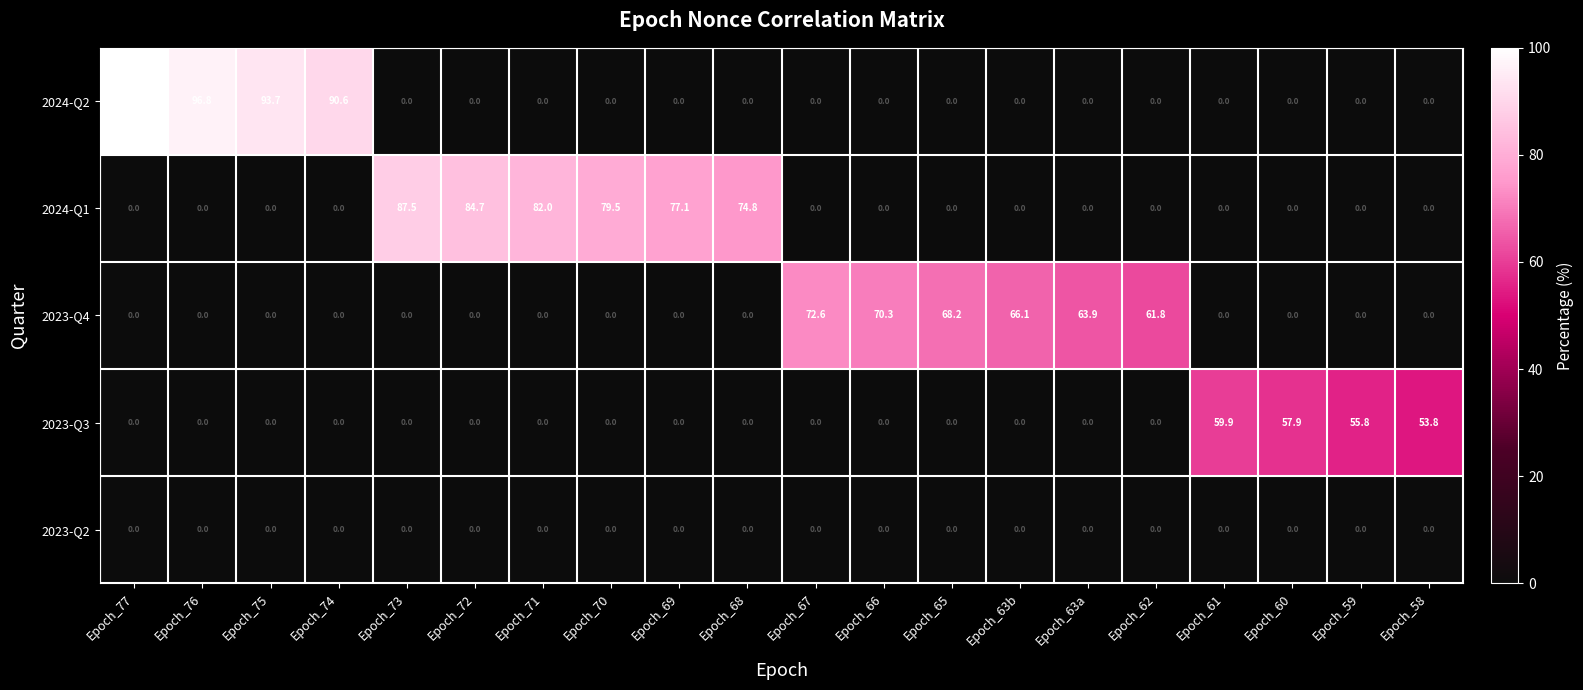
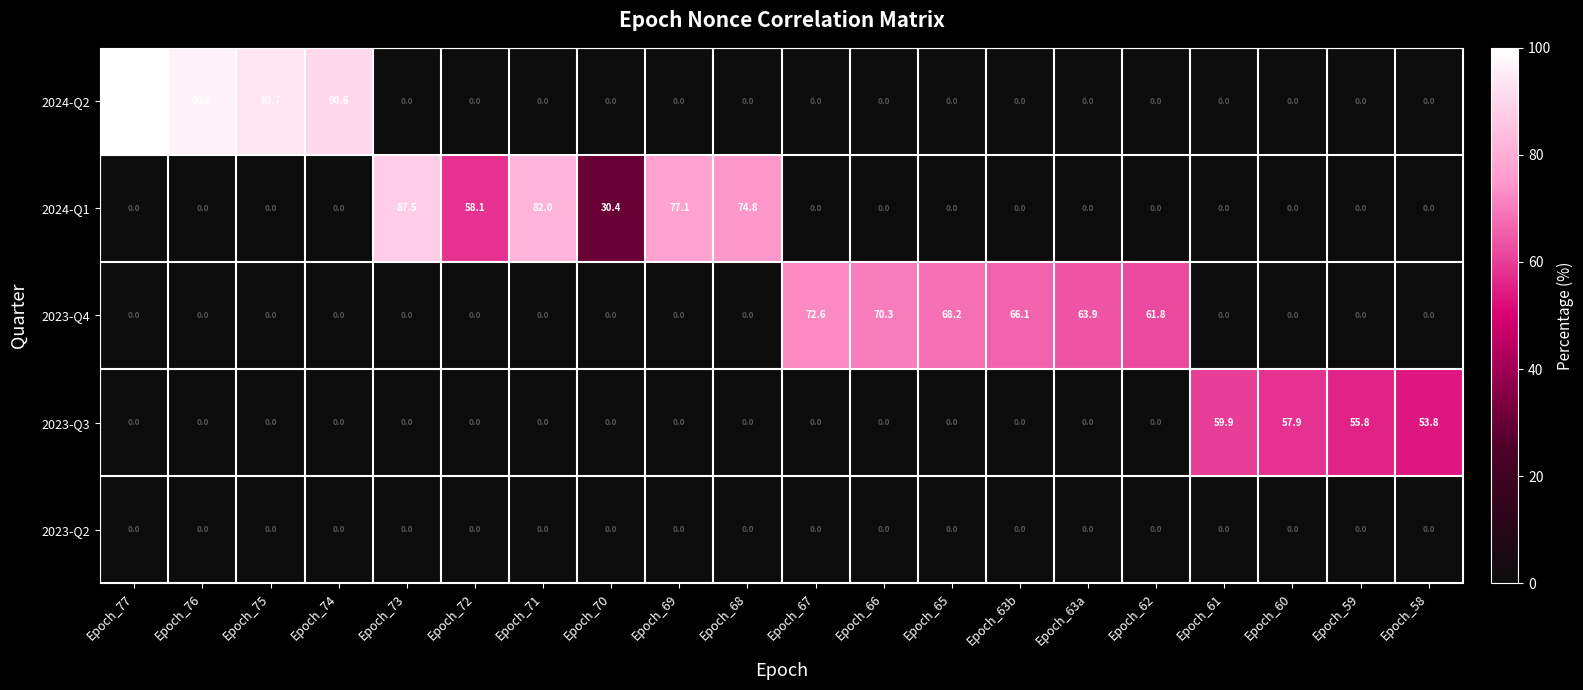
  {
    "2024-Q2": {
      "Epoch_73": 0.0,
      "Epoch_72": 0.0,
      "Epoch_71": 0.0,
      "Epoch_70": 0.0,
      "Epoch_69": 0.0,
      "Epoch_68": 0.0,
      "Epoch_67": 0.0,
      "Epoch_66": 0.0,
      "Epoch_65": 0.0,
      "Epoch_63b": 0.0,
      "Epoch_63a": 0.0,
      "Epoch_62": 0.0,
      "Epoch_61": 0.0,
      "Epoch_60": 0.0,
      "Epoch_59": 0.0,
      "Epoch_58": 0.0
    },
    "2024-Q1": {
      "Epoch_77": 0.0,
      "Epoch_76": 0.0,
      "Epoch_75": 0.0,
      "Epoch_74": 0.0,
      "Epoch_73": 87.5,
-     "Epoch_72": 84.7,
+     "Epoch_72": 58.1,
      "Epoch_71": 82.0,
-     "Epoch_70": 79.5,
+     "Epoch_70": 30.4,
      "Epoch_69": 77.1,
      "Epoch_68": 74.8,
      "Epoch_67": 0.0,
      "Epoch_66": 0.0,
      "Epoch_65": 0.0,
      "Epoch_63b": 0.0,
      "Epoch_63a": 0.0,
      "Epoch_62": 0.0,
      "Epoch_61": 0.0,
      "Epoch_60": 0.0,
      "Epoch_59": 0.0,
      "Epoch_58": 0.0
    },
    "2023-Q4": {
      "Epoch_77": 0.0,
      "Epoch_76": 0.0,
      "Epoch_75": 0.0,
      "Epoch_74": 0.0,
      "Epoch_73": 0.0,
      "Epoch_72": 0.0,
      "Epoch_71": 0.0,
      "Epoch_70": 0.0,
      "Epoch_69": 0.0,
      "Epoch_68": 0.0,
      "Epoch_67": 72.6,
      "Epoch_66": 70.3,
      "Epoch_65": 68.2,
      "Epoch_63b": 66.1,
      "Epoch_63a": 63.9,
      "Epoch_62": 61.8,
      "Epoch_61": 0.0,
      "Epoch_60": 0.0,
      "Epoch_59": 0.0,
      "Epoch_58": 0.0
    },
    "2023-Q3": {
      "Epoch_77": 0.0,
      "Epoch_76": 0.0,
      "Epoch_75": 0.0,
      "Epoch_74": 0.0,
      "Epoch_73": 0.0,
      "Epoch_72": 0.0,
      "Epoch_71": 0.0,
      "Epoch_70": 0.0,
      "Epoch_69": 0.0,
      "Epoch_68": 0.0,
      "Epoch_67": 0.0,
      "Epoch_66": 0.0,
      "Epoch_65": 0.0,
      "Epoch_63b": 0.0,
      "Epoch_63a": 0.0,
      "Epoch_62": 0.0,
      "Epoch_61": 59.9,
      "Epoch_60": 57.9,
      "Epoch_59": 55.8,
      "Epoch_58": 53.8
    },
    "2023-Q2": {
      "Epoch_77": 0.0,
      "Epoch_76": 0.0,
      "Epoch_75": 0.0,
      "Epoch_74": 0.0,
      "Epoch_73": 0.0,
      "Epoch_72": 0.0,
      "Epoch_71": 0.0,
      "Epoch_70": 0.0,
      "Epoch_69": 0.0,
      "Epoch_68": 0.0,
      "Epoch_67": 0.0,
      "Epoch_66": 0.0,
      "Epoch_65": 0.0,
      "Epoch_63b": 0.0,
      "Epoch_63a": 0.0,
      "Epoch_62": 0.0,
      "Epoch_61": 0.0,
      "Epoch_60": 0.0,
      "Epoch_59": 0.0,
      "Epoch_58": 0.0
    }
  }
